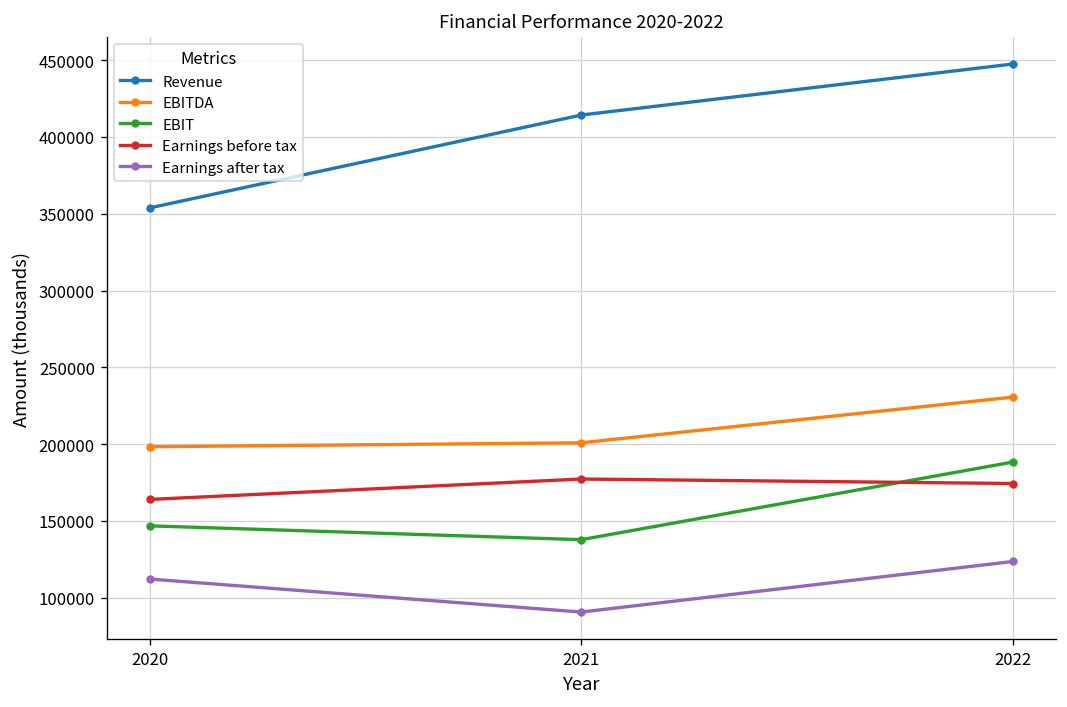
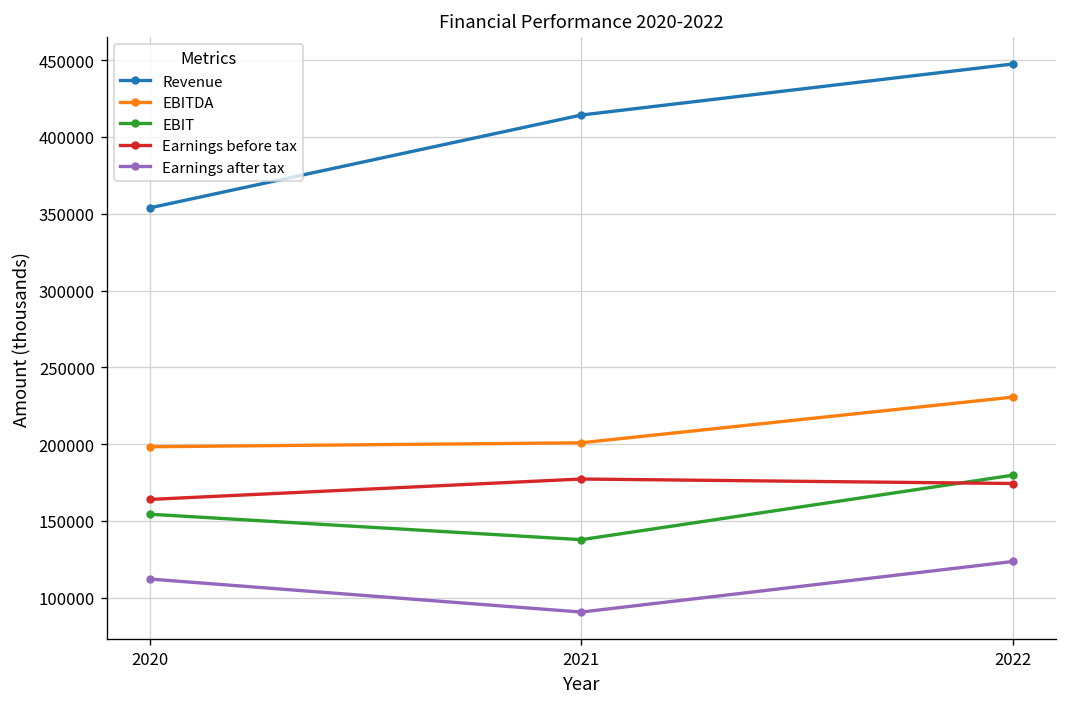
  {
    "Revenue": {
      "2020": 354000,
      "2021": 414000,
      "2022": 448000
    },
    "EBITDA": {
      "2020": 198000,
      "2021": 201000,
      "2022": 231000
    },
    "EBIT": {
-     "2020": 147000,
+     "2020": 154000,
      "2021": 138000,
-     "2022": 188000
+     "2022": 180000
    },
    "Earnings before tax": {
      "2020": 164000,
      "2021": 177000,
      "2022": 174000
    },
    "Earnings after tax": {
      "2020": 112000,
      "2021": 91000,
      "2022": 124000
    }
  }
